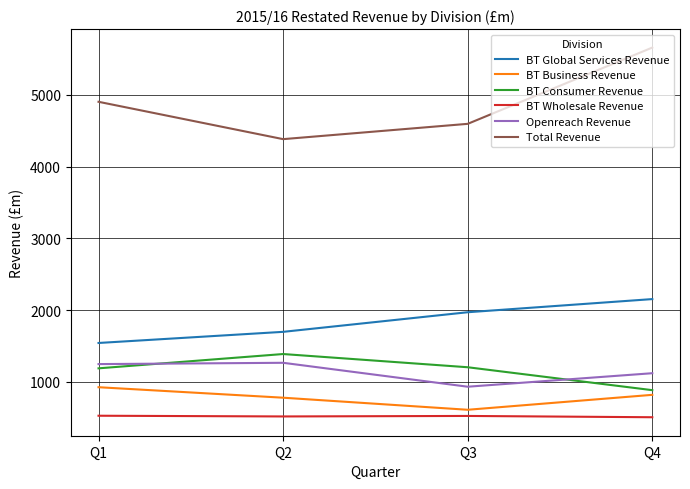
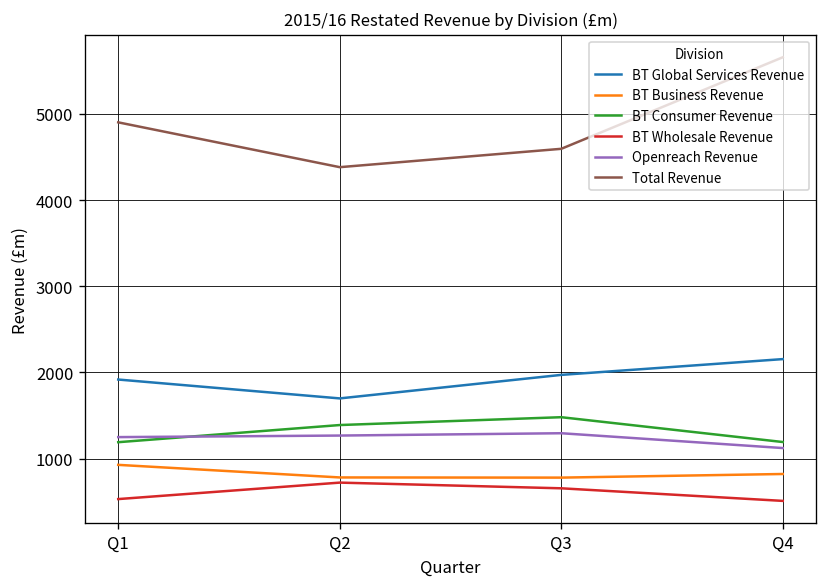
  {
    "BT Global Services Revenue": {
-     "Q1": 1500,
+     "Q1": 1900,
      "Q2": 1700,
      "Q3": 2000,
      "Q4": 2200
    },
    "BT Business Revenue": {
      "Q1": 900,
      "Q2": 800,
-     "Q3": 600,
+     "Q3": 800,
      "Q4": 800
    },
    "BT Consumer Revenue": {
      "Q1": 1200,
      "Q2": 1400,
-     "Q3": 1200,
-     "Q4": 900
+     "Q3": 1500,
+     "Q4": 1200
    },
    "BT Wholesale Revenue": {
      "Q1": 500,
-     "Q2": 500,
-     "Q3": 500,
+     "Q2": 700,
+     "Q3": 700,
      "Q4": 500
    },
    "Openreach Revenue": {
      "Q1": 1200,
      "Q2": 1300,
-     "Q3": 900,
+     "Q3": 1300,
      "Q4": 1100
    },
    "Total Revenue": {
      "Q1": 4900,
      "Q2": 4400,
      "Q3": 4600
    }
  }
